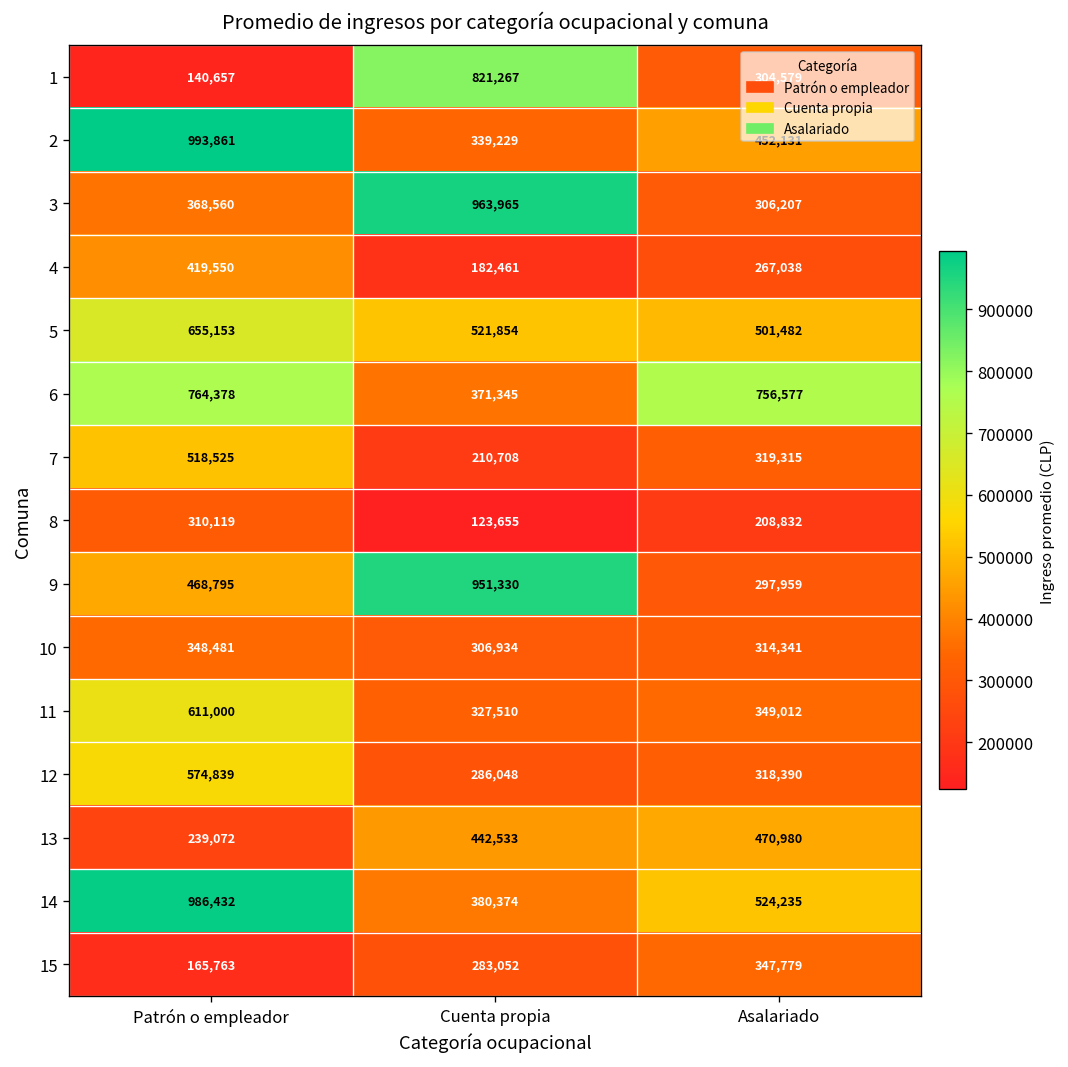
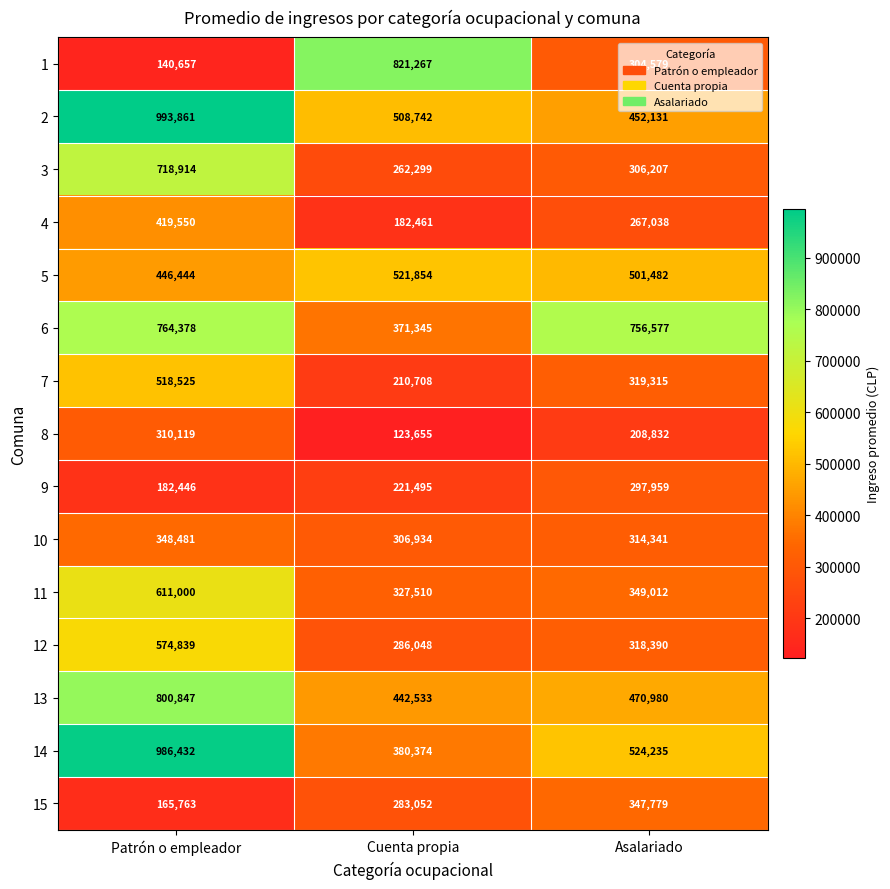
  {
    "1": {
      "Patrón o empleador": "140,657",
      "Cuenta propia": "821,267"
    },
    "2": {
      "Patrón o empleador": "993,861",
-     "Cuenta propia": "339,229",
+     "Cuenta propia": "508,742",
      "Asalariado": "452,131"
    },
    "3": {
-     "Patrón o empleador": "368,560",
-     "Cuenta propia": "963,965",
+     "Patrón o empleador": "718,914",
+     "Cuenta propia": "262,299",
      "Asalariado": "306,207"
    },
    "4": {
      "Patrón o empleador": "419,550",
      "Cuenta propia": "182,461",
      "Asalariado": "267,038"
    },
    "5": {
-     "Patrón o empleador": "655,153",
+     "Patrón o empleador": "446,444",
      "Cuenta propia": "521,854",
      "Asalariado": "501,482"
    },
    "6": {
      "Patrón o empleador": "764,378",
      "Cuenta propia": "371,345",
      "Asalariado": "756,577"
    },
    "7": {
      "Patrón o empleador": "518,525",
      "Cuenta propia": "210,708",
      "Asalariado": "319,315"
    },
    "8": {
      "Patrón o empleador": "310,119",
      "Cuenta propia": "123,655",
      "Asalariado": "208,832"
    },
    "9": {
-     "Patrón o empleador": "468,795",
-     "Cuenta propia": "951,330",
+     "Patrón o empleador": "182,446",
+     "Cuenta propia": "221,495",
      "Asalariado": "297,959"
    },
    "10": {
      "Patrón o empleador": "348,481",
      "Cuenta propia": "306,934",
      "Asalariado": "314,341"
    },
    "11": {
      "Patrón o empleador": "611,000",
      "Cuenta propia": "327,510",
      "Asalariado": "349,012"
    },
    "12": {
      "Patrón o empleador": "574,839",
      "Cuenta propia": "286,048",
      "Asalariado": "318,390"
    },
    "13": {
-     "Patrón o empleador": "239,072",
+     "Patrón o empleador": "800,847",
      "Cuenta propia": "442,533",
      "Asalariado": "470,980"
    },
    "14": {
      "Patrón o empleador": "986,432",
      "Cuenta propia": "380,374",
      "Asalariado": "524,235"
    },
    "15": {
      "Patrón o empleador": "165,763",
      "Cuenta propia": "283,052",
      "Asalariado": "347,779"
    }
  }
